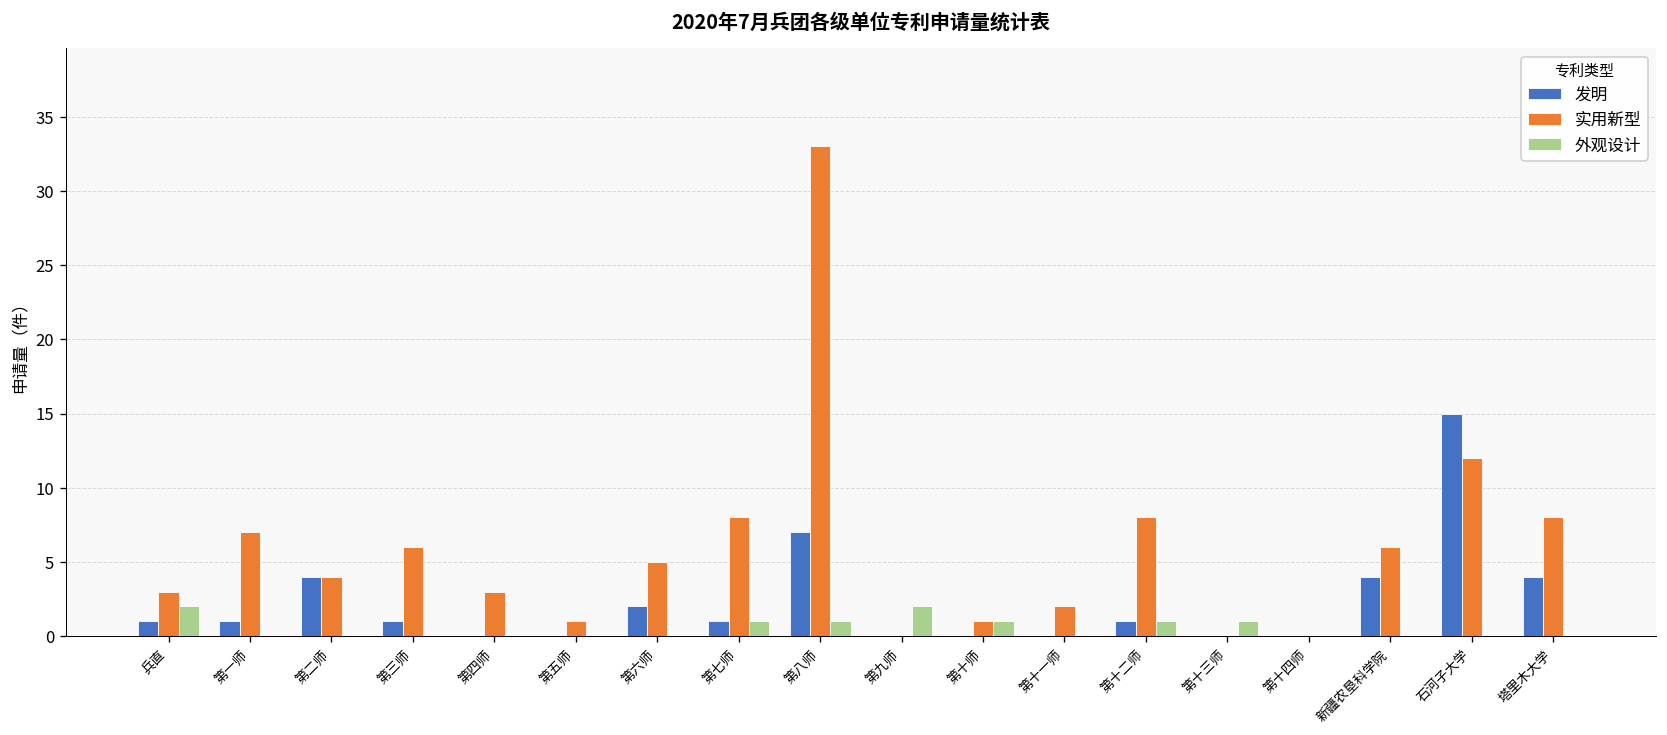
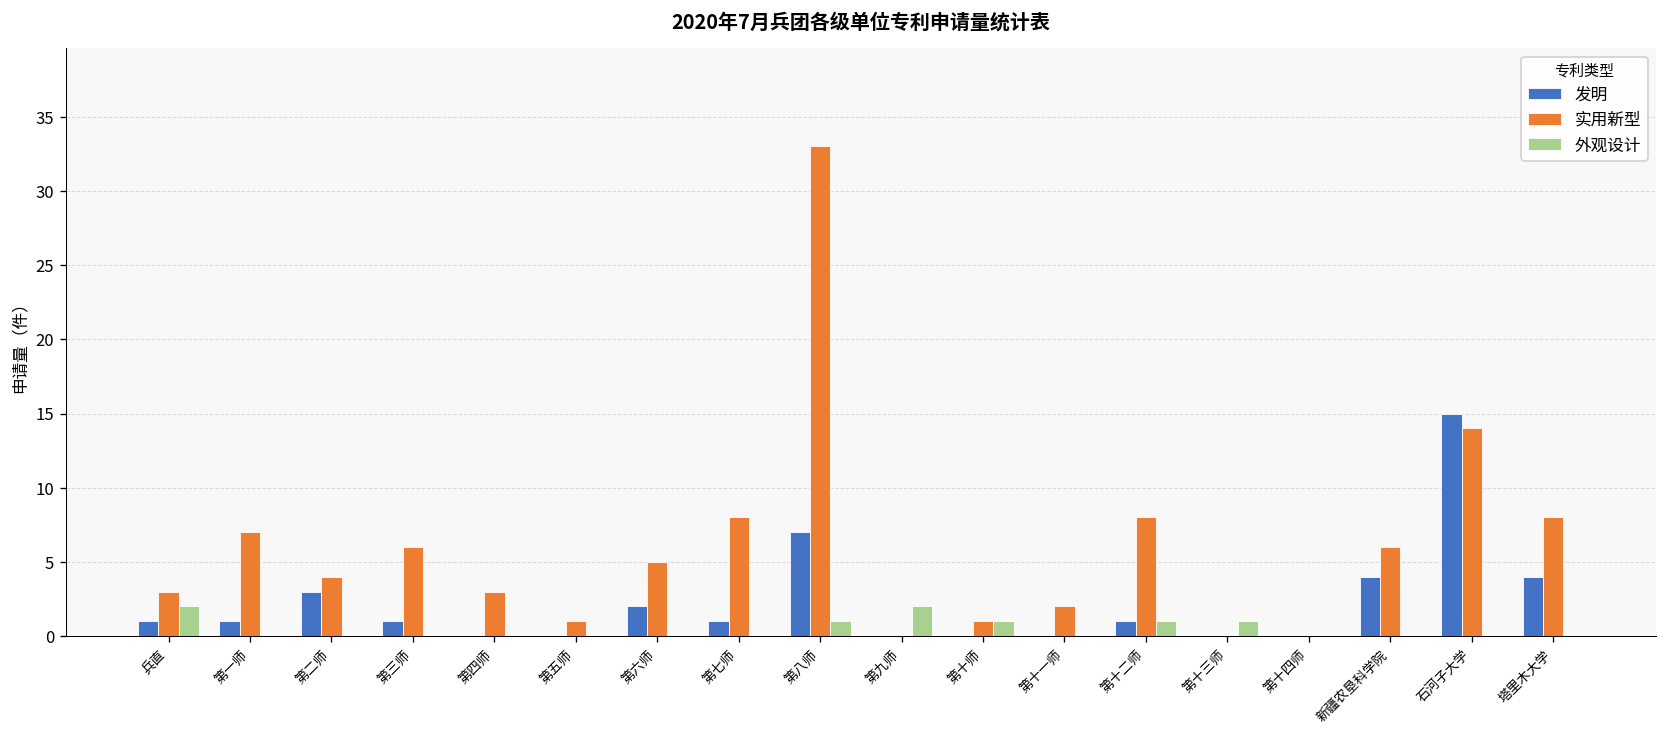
  {
    "发明": {
      "兵直": 1,
      "第一师": 1,
-     "第二师": 4,
+     "第二师": 3,
      "第三师": 1,
      "第四师": 0,
      "第五师": 0,
      "第六师": 2,
      "第七师": 1,
      "第八师": 7,
      "第九师": 0,
      "第十师": 0,
      "第十一师": 0,
      "第十二师": 1,
      "第十三师": 0,
      "第十四师": 0,
      "新疆农垦科学院": 4,
      "石河子大学": 15,
      "塔里木大学": 4
    },
    "实用新型": {
      "兵直": 3,
      "第一师": 7,
      "第二师": 4,
      "第三师": 6,
      "第四师": 3,
      "第五师": 1,
      "第六师": 5,
      "第七师": 8,
      "第八师": 33,
      "第九师": 0,
      "第十师": 1,
      "第十一师": 2,
      "第十二师": 8,
      "第十三师": 0,
      "第十四师": 0,
      "新疆农垦科学院": 6,
-     "石河子大学": 12,
+     "石河子大学": 14,
      "塔里木大学": 8
    },
    "外观设计": {
      "兵直": 2,
      "第一师": 0,
      "第二师": 0,
      "第三师": 0,
      "第四师": 0,
      "第五师": 0,
      "第六师": 0,
-     "第七师": 1,
+     "第七师": 0,
      "第八师": 1,
      "第九师": 2,
      "第十师": 1,
      "第十一师": 0,
      "第十二师": 1,
      "第十三师": 1,
      "第十四师": 0,
      "新疆农垦科学院": 0,
      "石河子大学": 0,
      "塔里木大学": 0
    }
  }
